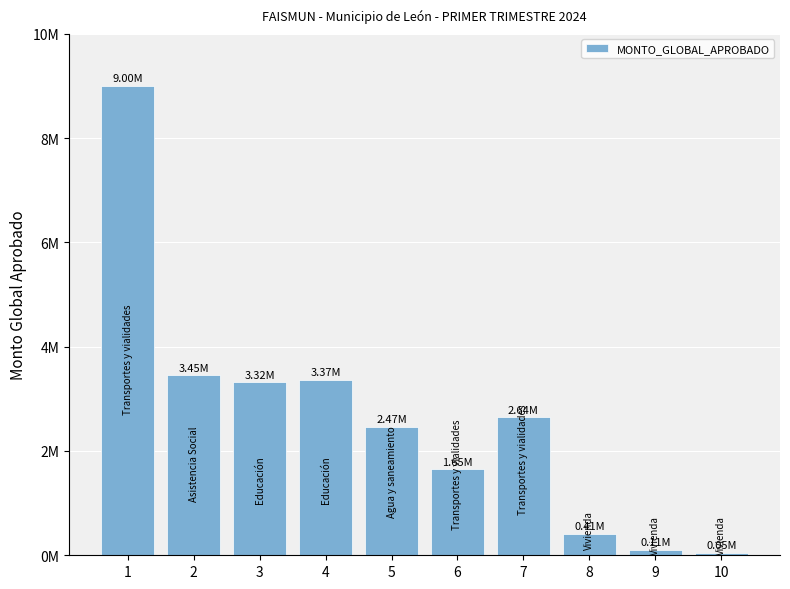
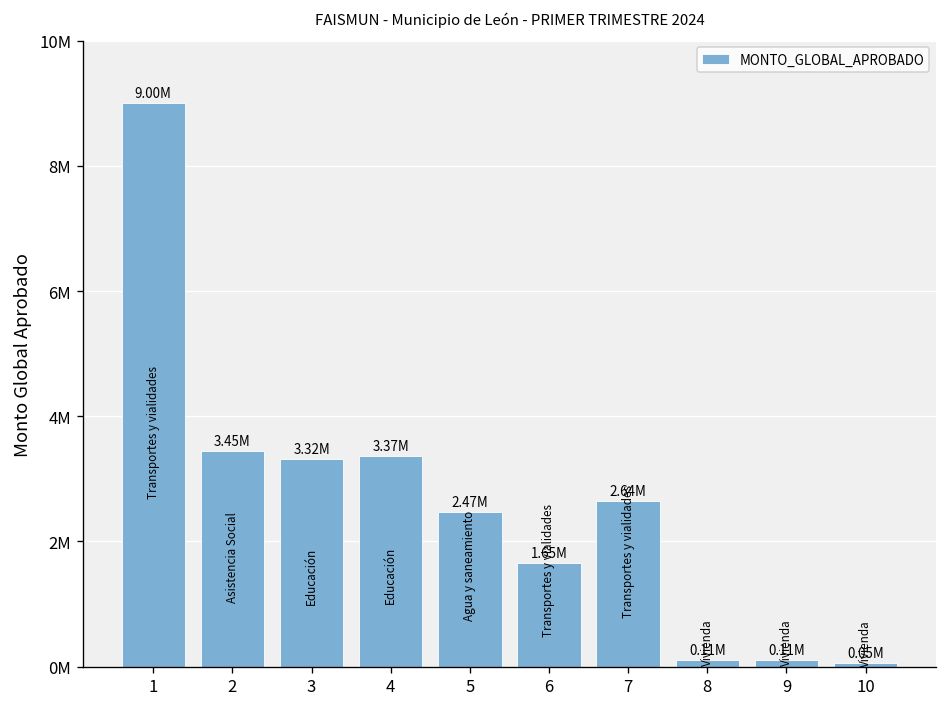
  {
    "1": "9.00M",
    "2": "3.45M",
    "3": "3.32M",
    "4": "3.37M",
    "5": "2.47M",
-   "8": "0.41M"
+   "8": "0.11M"
  }
